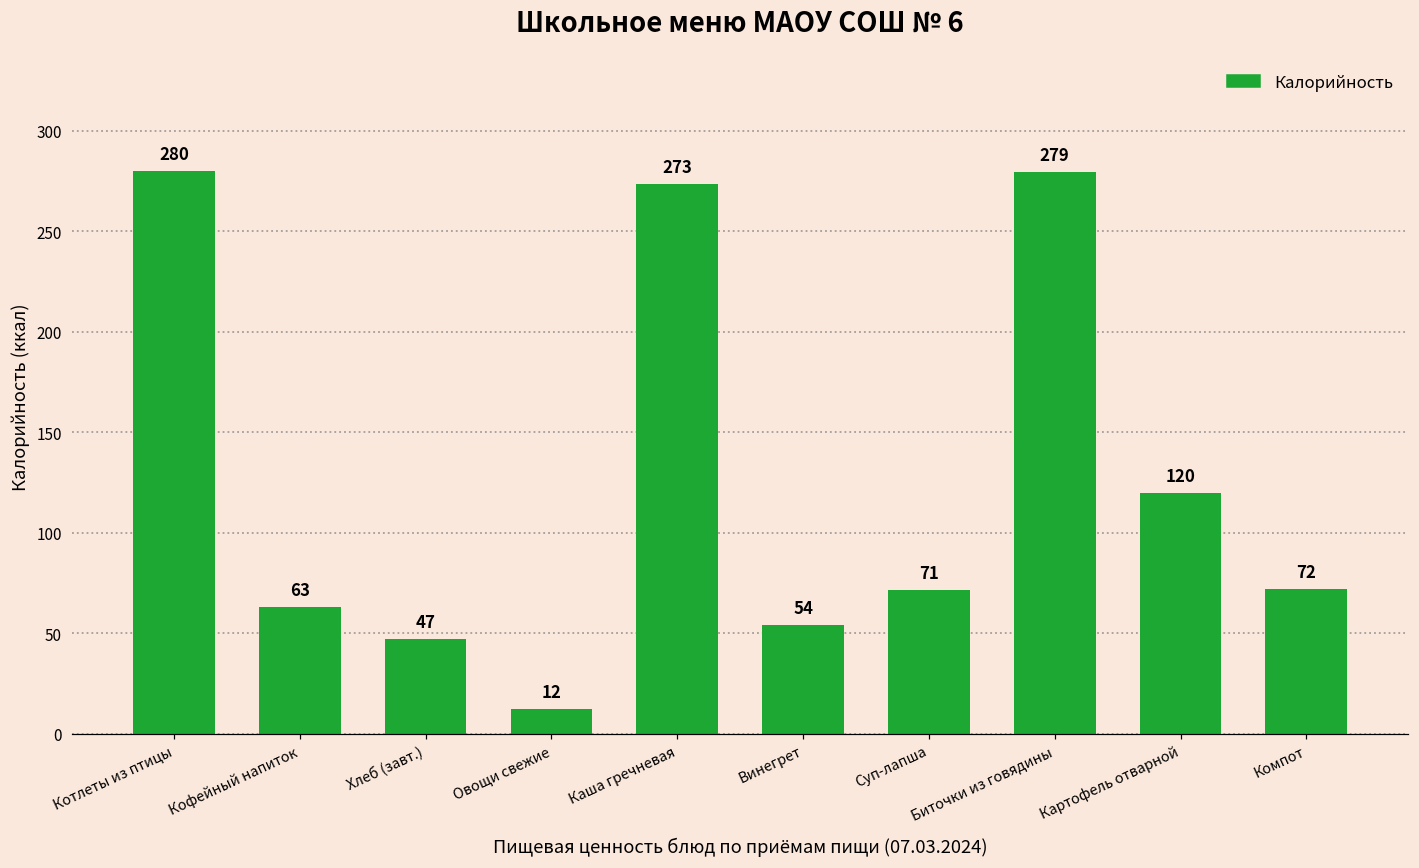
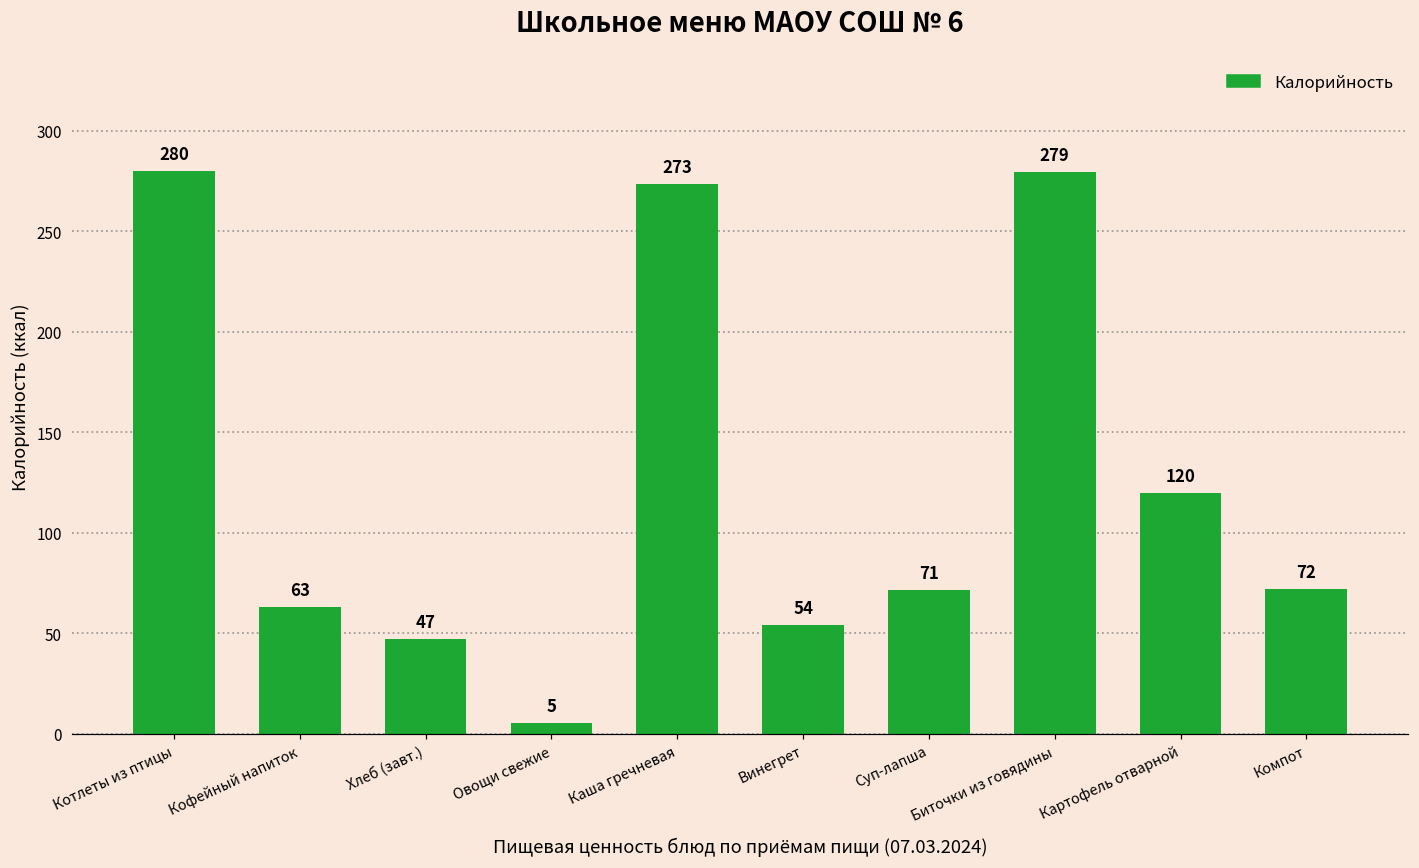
  {
    "Котлеты из птицы": 280,
    "Кофейный напиток": 63,
    "Хлеб (завт.)": 47,
-   "Овощи свежие": 12,
+   "Овощи свежие": 5,
    "Каша гречневая": 273,
    "Винегрет": 54,
    "Суп-лапша": 71,
    "Биточки из говядины": 279,
    "Картофель отварной": 120,
    "Компот": 72
  }
